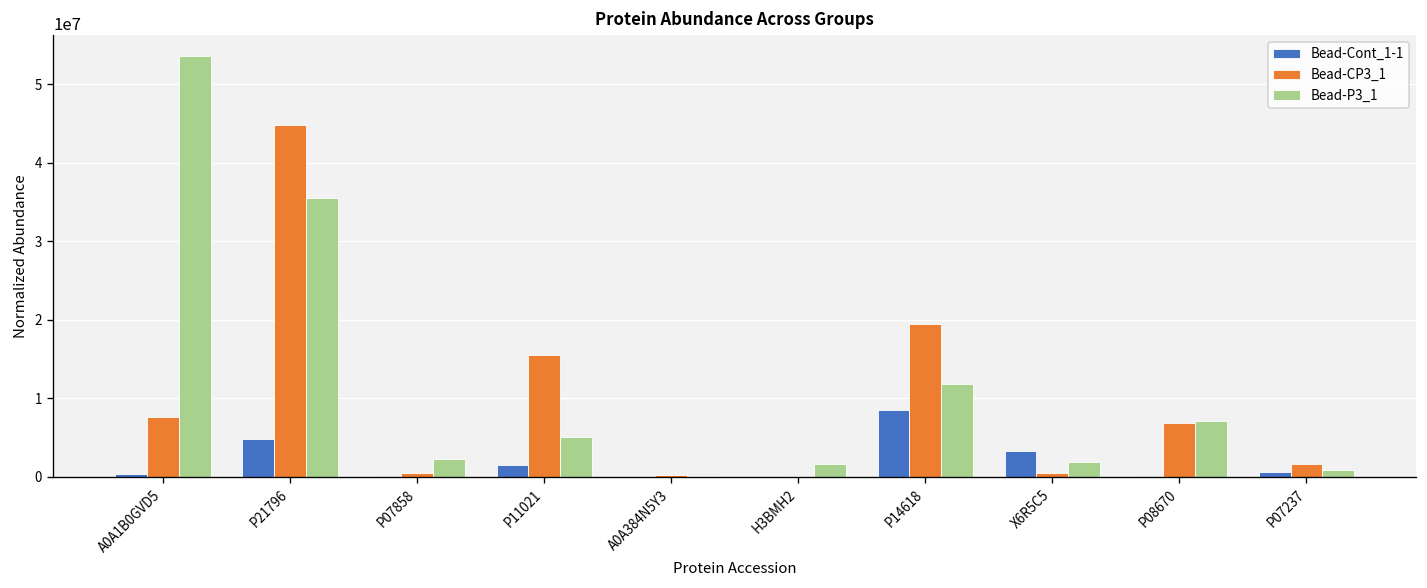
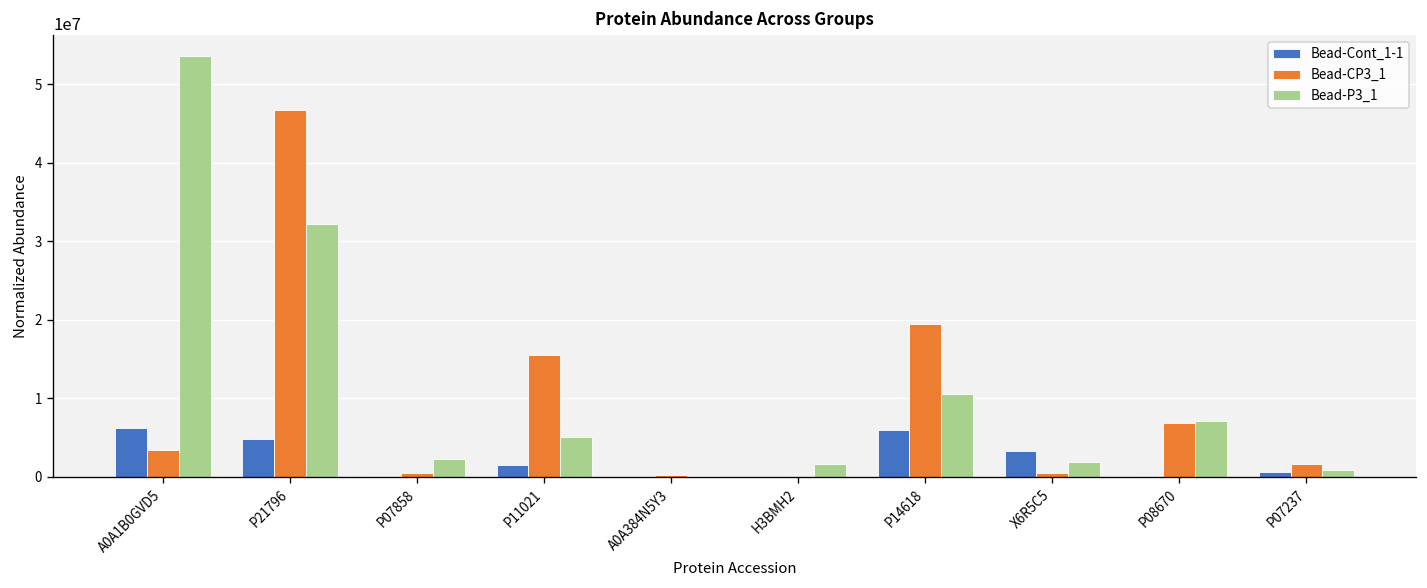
  {
    "Bead-Cont_1-1": {
-     "A0A1B0GVD5": 0,
+     "A0A1B0GVD5": 6000000,
      "P21796": 5000000,
      "P11021": 2000000,
-     "P14618": 9000000,
+     "P14618": 6000000,
      "X6R5C5": 3000000,
      "P07237": 1000000
    },
    "Bead-CP3_1": {
-     "A0A1B0GVD5": 8000000,
-     "P21796": 45000000,
+     "A0A1B0GVD5": 3000000,
+     "P21796": 47000000,
      "P07858": 1000000,
      "P11021": 15000000,
      "P14618": 19000000,
      "X6R5C5": 1000000,
      "P08670": 7000000,
      "P07237": 2000000
    },
    "Bead-P3_1": {
      "A0A1B0GVD5": 54000000,
-     "P21796": 35000000,
+     "P21796": 32000000,
      "P07858": 2000000,
      "P11021": 5000000,
      "H3BMH2": 2000000,
-     "P14618": 12000000,
+     "P14618": 11000000,
      "X6R5C5": 2000000,
      "P08670": 7000000,
      "P07237": 1000000
    }
  }
